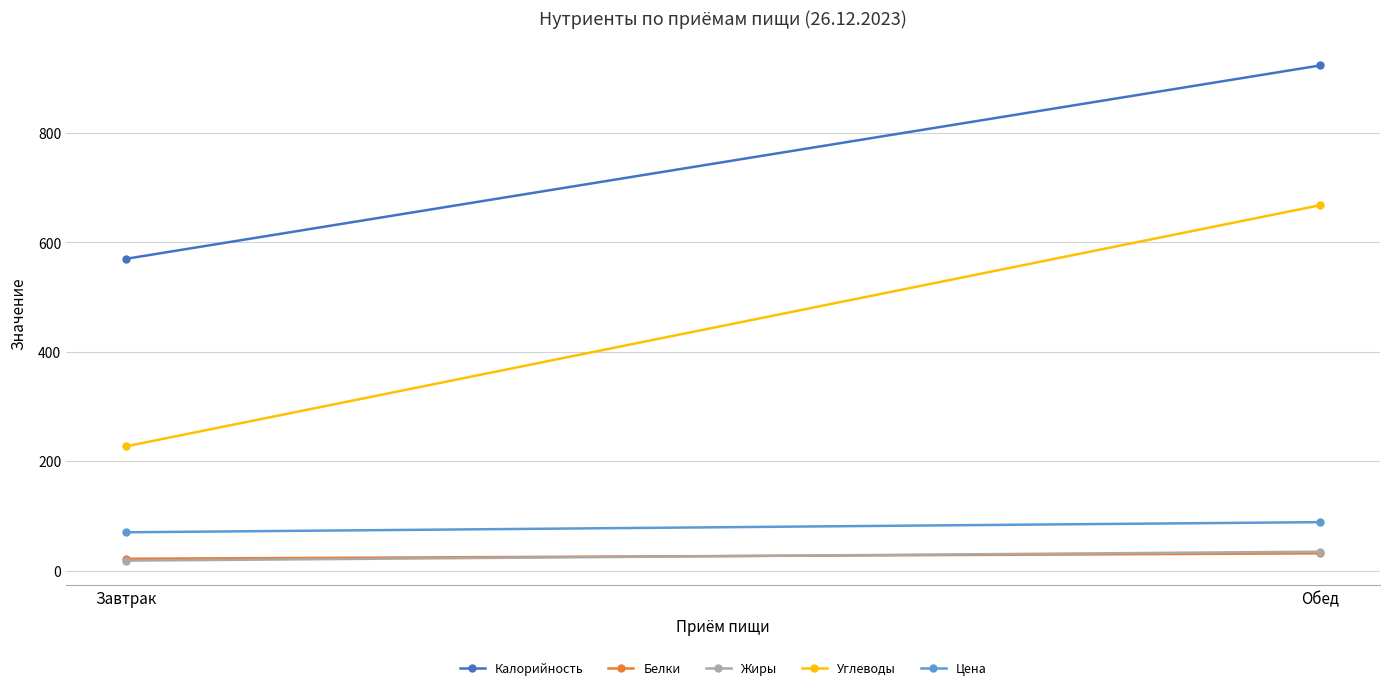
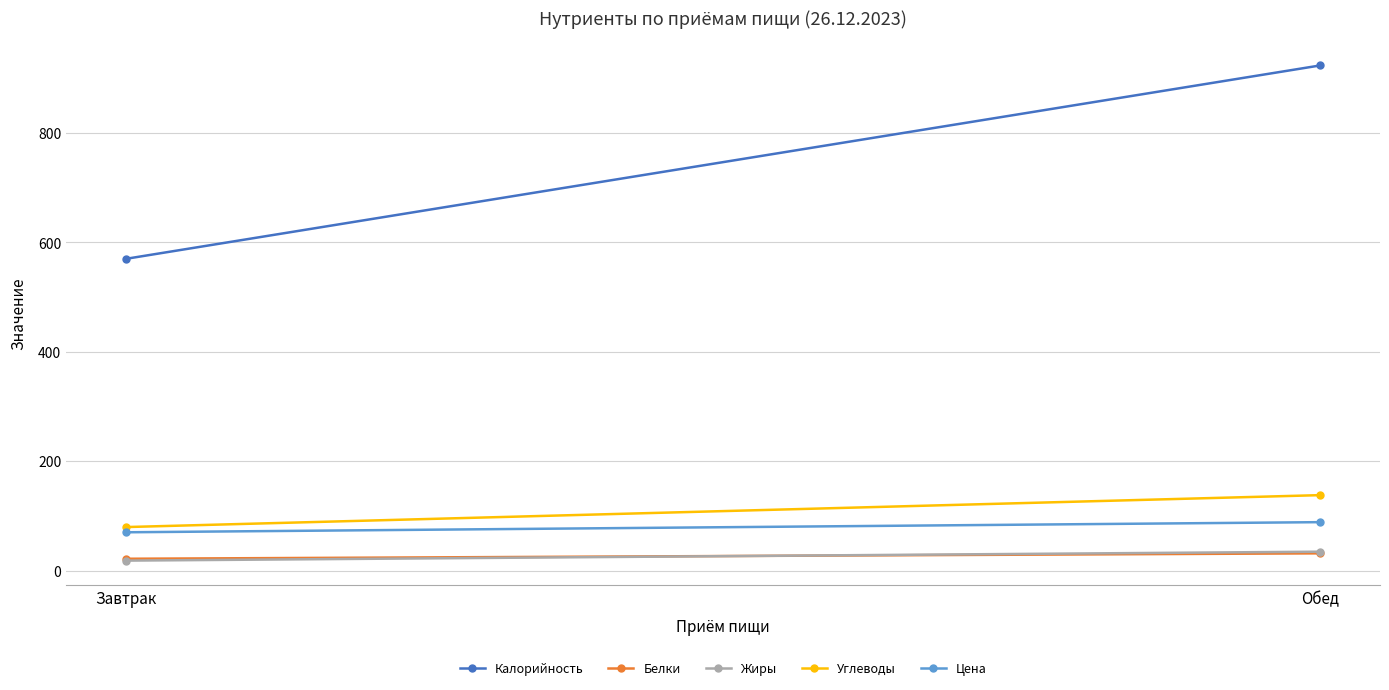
  {
    "Углеводы": {
-     "Завтрак": 230,
-     "Обед": 670
+     "Завтрак": 80,
+     "Обед": 140
    }
  }
